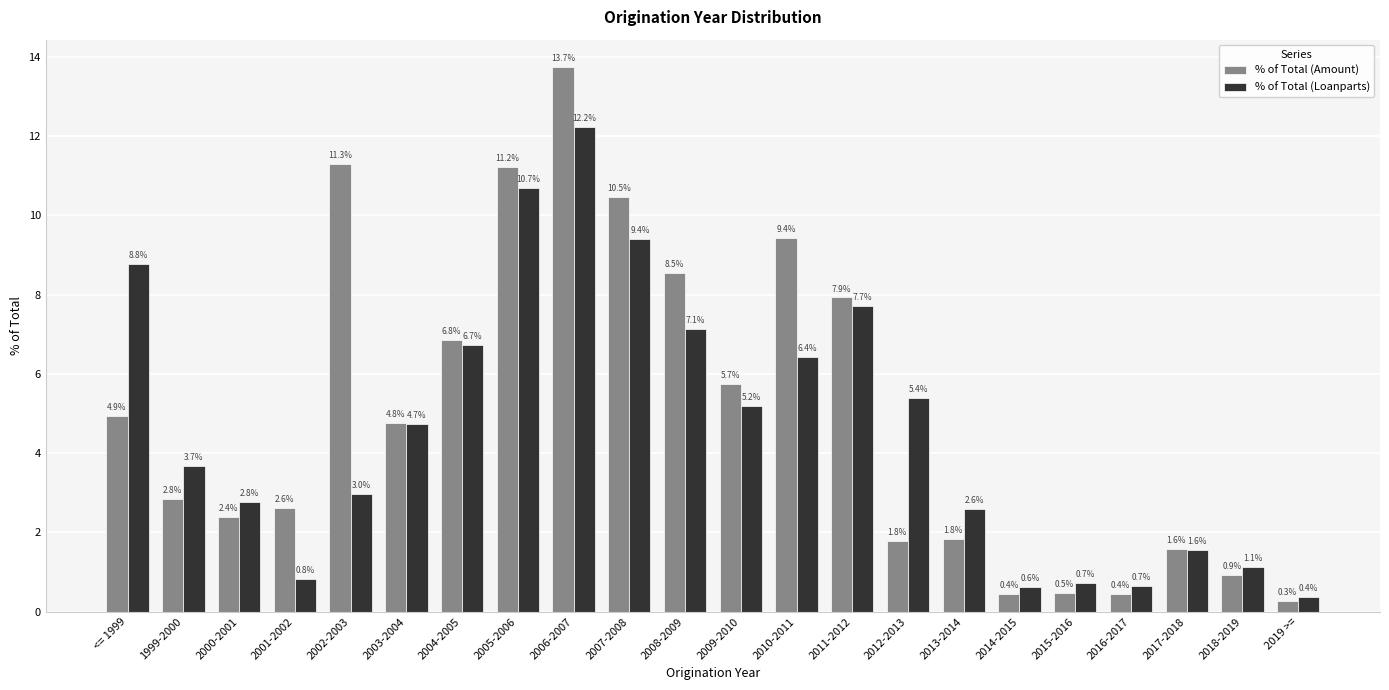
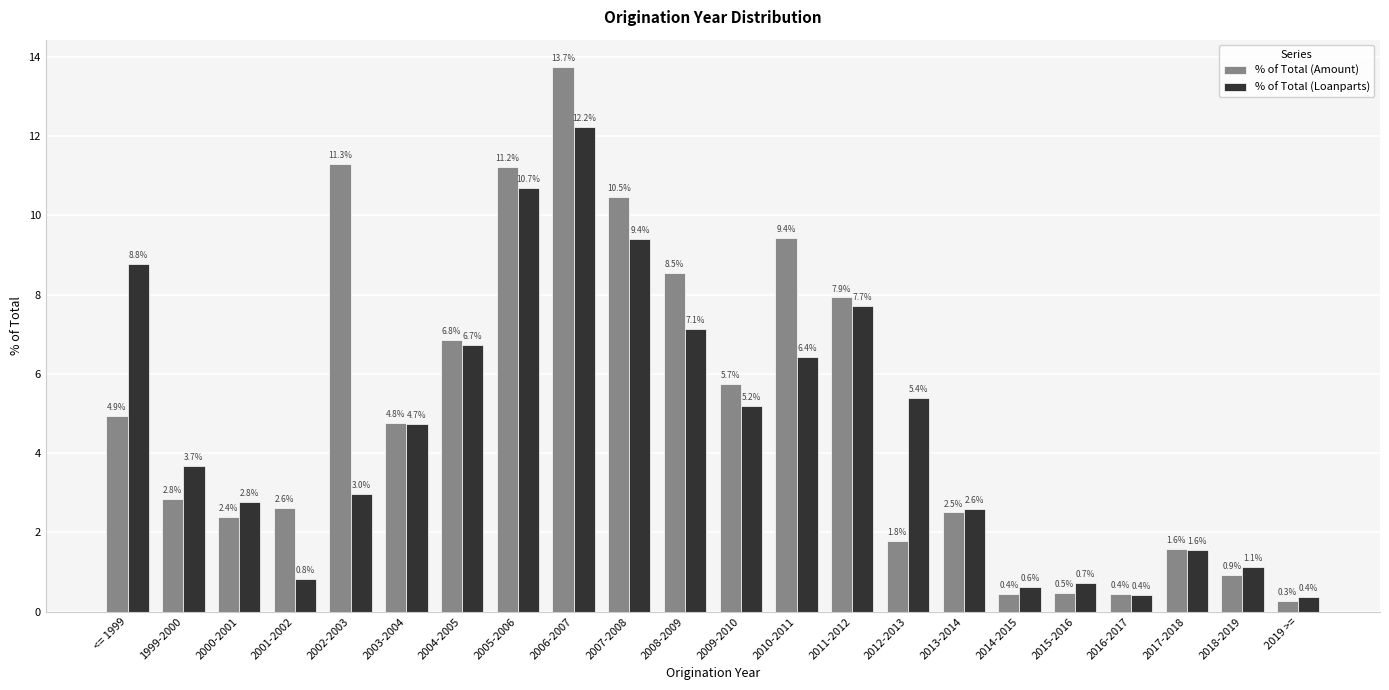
  {
    "% of Total (Amount)": {
      "<= 1999": "4.9%",
      "1999-2000": "2.8%",
      "2000-2001": "2.4%",
      "2001-2002": "2.6%",
      "2002-2003": "11.3%",
      "2003-2004": "4.8%",
      "2004-2005": "6.8%",
      "2005-2006": "11.2%",
      "2006-2007": "13.7%",
      "2007-2008": "10.5%",
      "2008-2009": "8.5%",
      "2009-2010": "5.7%",
      "2010-2011": "9.4%",
      "2011-2012": "7.9%",
      "2012-2013": "1.8%",
-     "2013-2014": "1.8%",
+     "2013-2014": "2.5%",
      "2014-2015": "0.4%",
      "2015-2016": "0.5%",
      "2016-2017": "0.4%",
      "2017-2018": "1.6%",
      "2018-2019": "0.9%",
      "2019 >=": "0.3%"
    },
    "% of Total (Loanparts)": {
      "<= 1999": "8.8%",
      "1999-2000": "3.7%",
      "2000-2001": "2.8%",
      "2001-2002": "0.8%",
      "2002-2003": "3.0%",
      "2003-2004": "4.7%",
      "2004-2005": "6.7%",
      "2005-2006": "10.7%",
      "2006-2007": "12.2%",
      "2007-2008": "9.4%",
      "2008-2009": "7.1%",
      "2009-2010": "5.2%",
      "2010-2011": "6.4%",
      "2011-2012": "7.7%",
      "2012-2013": "5.4%",
      "2013-2014": "2.6%",
      "2014-2015": "0.6%",
      "2015-2016": "0.7%",
-     "2016-2017": "0.7%",
+     "2016-2017": "0.4%",
      "2017-2018": "1.6%",
      "2018-2019": "1.1%",
      "2019 >=": "0.4%"
    }
  }
